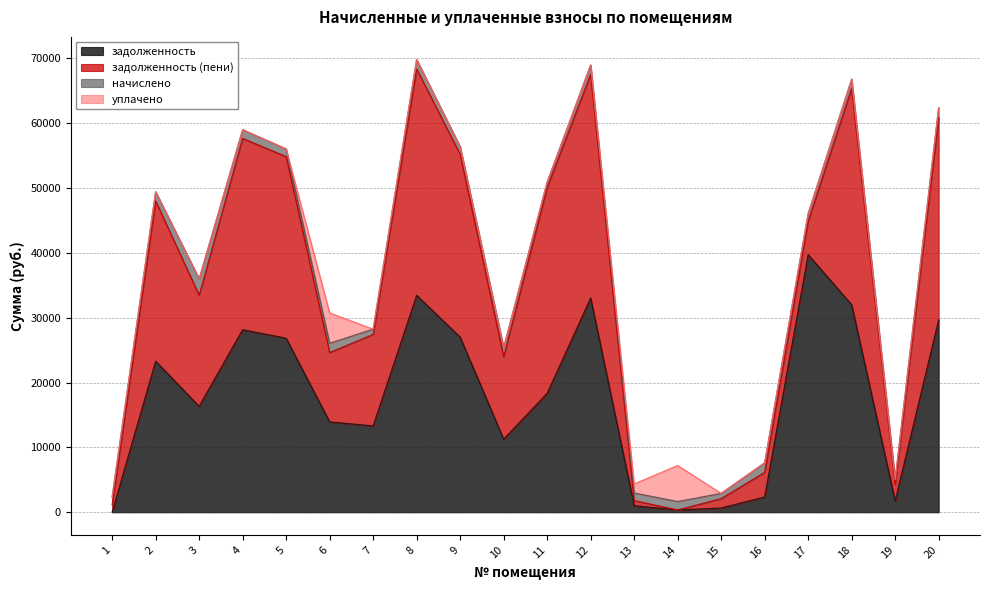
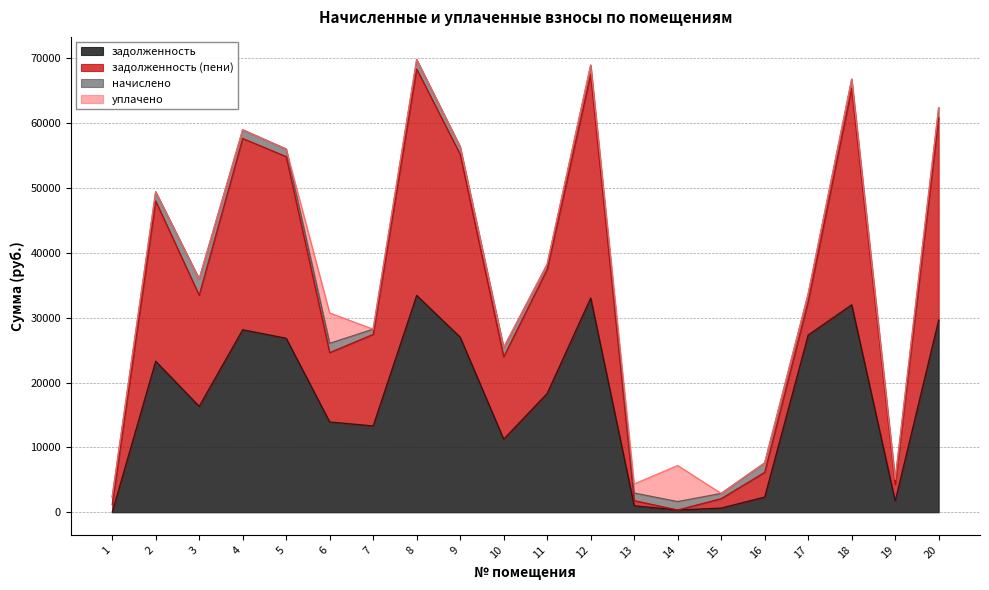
  {
    "задолженность": {
      "1": 0,
      "2": 23000,
      "3": 16000,
      "4": 28000,
      "5": 27000,
      "6": 14000,
      "7": 13000,
      "8": 33000,
      "9": 27000,
      "10": 11000,
      "11": 18000,
      "12": 33000,
      "13": 1000,
      "15": 1000,
      "16": 2000,
-     "17": 40000,
+     "17": 27000,
      "18": 32000,
      "19": 2000,
      "20": 30000
    },
    "задолженность (пени)": {
      "1": 1000,
      "2": 25000,
      "3": 17000,
      "4": 29000,
      "5": 28000,
      "6": 11000,
      "7": 14000,
      "8": 35000,
      "9": 28000,
      "10": 13000,
-     "11": 32000,
+     "11": 19000,
      "12": 34000,
      "13": 1000,
      "15": 1000,
      "16": 4000,
      "17": 5000,
      "18": 33000,
      "19": 3000,
      "20": 31000
    },
    "начислено": {
      "6": 1000,
      "13": 1000,
      "14": 1000
    },
    "уплачено": {
      "6": 5000,
      "13": 1000,
      "14": 6000
    }
  }
